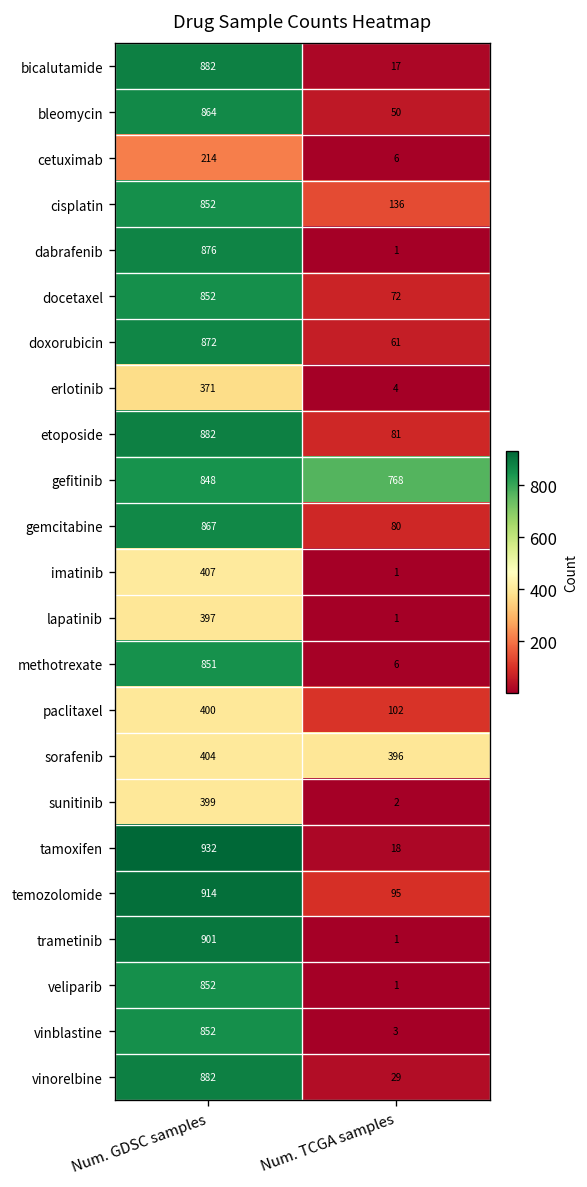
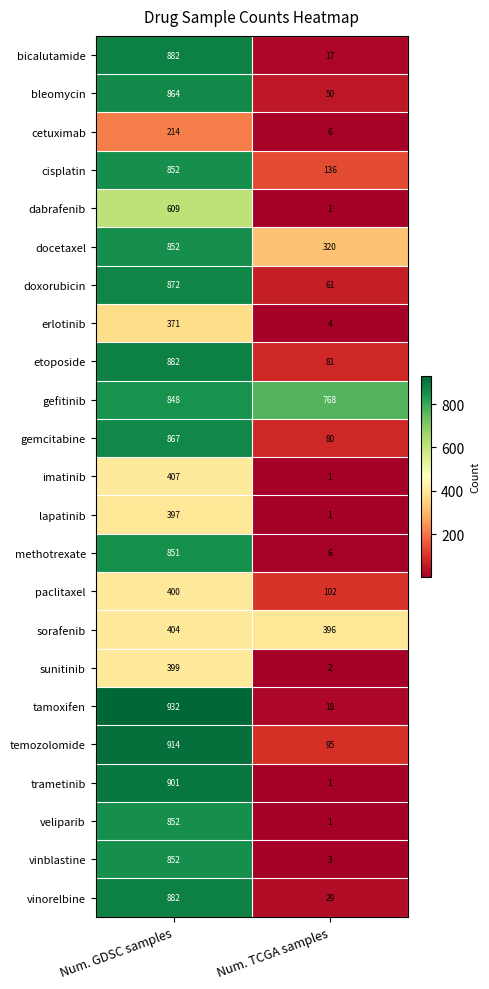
  {
    "bicalutamide": {
      "Num. GDSC samples": 882,
      "Num. TCGA samples": 17
    },
    "bleomycin": {
      "Num. GDSC samples": 864,
      "Num. TCGA samples": 50
    },
    "cetuximab": {
      "Num. GDSC samples": 214,
      "Num. TCGA samples": 6
    },
    "cisplatin": {
      "Num. GDSC samples": 852,
      "Num. TCGA samples": 136
    },
    "dabrafenib": {
-     "Num. GDSC samples": 876,
+     "Num. GDSC samples": 609,
      "Num. TCGA samples": 1
    },
    "docetaxel": {
      "Num. GDSC samples": 852,
-     "Num. TCGA samples": 72
+     "Num. TCGA samples": 320
    },
    "doxorubicin": {
      "Num. GDSC samples": 872,
      "Num. TCGA samples": 61
    },
    "erlotinib": {
      "Num. GDSC samples": 371,
      "Num. TCGA samples": 4
    },
    "etoposide": {
      "Num. GDSC samples": 882,
      "Num. TCGA samples": 81
    },
    "gefitinib": {
      "Num. GDSC samples": 848,
      "Num. TCGA samples": 768
    },
    "gemcitabine": {
      "Num. GDSC samples": 867,
      "Num. TCGA samples": 80
    },
    "imatinib": {
      "Num. GDSC samples": 407,
      "Num. TCGA samples": 1
    },
    "lapatinib": {
      "Num. GDSC samples": 397,
      "Num. TCGA samples": 1
    },
    "methotrexate": {
      "Num. GDSC samples": 851,
      "Num. TCGA samples": 6
    },
    "paclitaxel": {
      "Num. GDSC samples": 400,
      "Num. TCGA samples": 102
    },
    "sorafenib": {
      "Num. GDSC samples": 404,
      "Num. TCGA samples": 396
    },
    "sunitinib": {
      "Num. GDSC samples": 399,
      "Num. TCGA samples": 2
    },
    "tamoxifen": {
      "Num. GDSC samples": 932,
      "Num. TCGA samples": 18
    },
    "temozolomide": {
      "Num. GDSC samples": 914,
      "Num. TCGA samples": 95
    },
    "trametinib": {
      "Num. GDSC samples": 901,
      "Num. TCGA samples": 1
    },
    "veliparib": {
      "Num. GDSC samples": 852,
      "Num. TCGA samples": 1
    },
    "vinblastine": {
      "Num. GDSC samples": 852,
      "Num. TCGA samples": 3
    },
    "vinorelbine": {
      "Num. GDSC samples": 882,
      "Num. TCGA samples": 29
    }
  }
